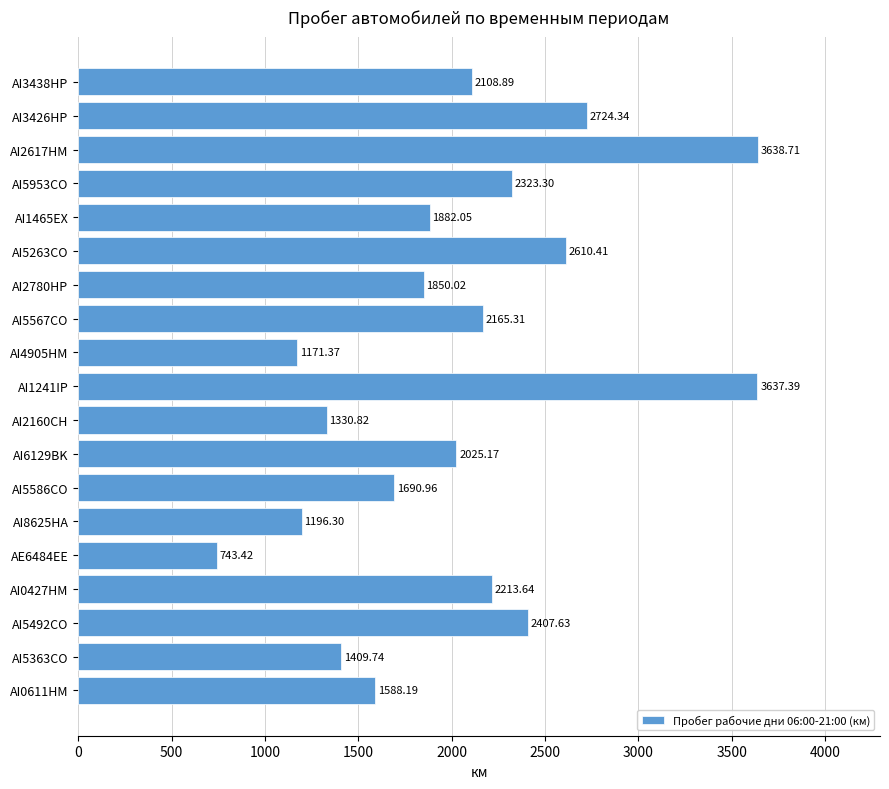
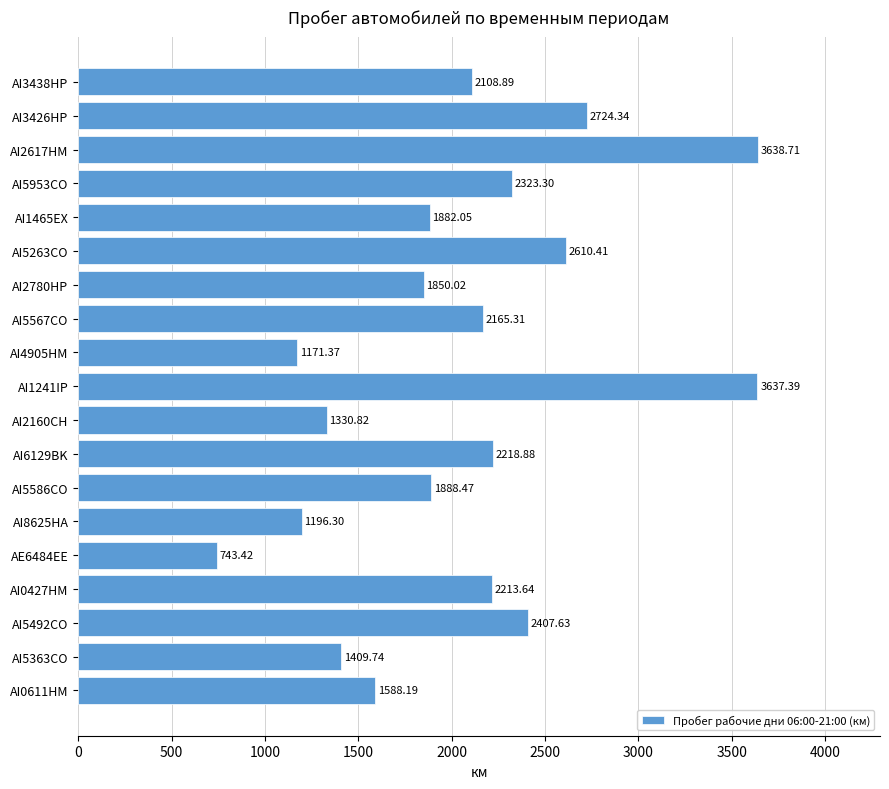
  {
    "AI3438HP": 2108.89,
    "AI3426HP": 2724.34,
    "AI2617HM": 3638.71,
    "AI5953CO": 2323.30,
    "AI1465EX": 1882.05,
    "AI5263CO": 2610.41,
    "AI2780HP": 1850.02,
    "AI5567CO": 2165.31,
    "AI4905HM": 1171.37,
    "AI1241IP": 3637.39,
    "AI2160CH": 1330.82,
-   "AI6129BK": 2025.17,
-   "AI5586CO": 1690.96,
+   "AI6129BK": 2218.88,
+   "AI5586CO": 1888.47,
    "AI8625HA": 1196.30,
    "AE6484EE": 743.42,
    "AI0427HM": 2213.64,
    "AI5492CO": 2407.63,
    "AI5363CO": 1409.74,
    "AI0611HM": 1588.19
  }
